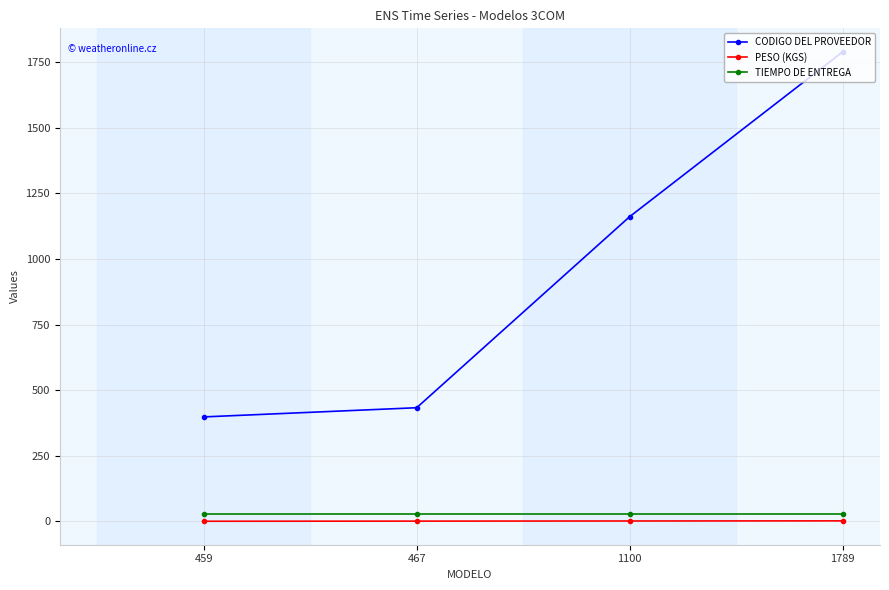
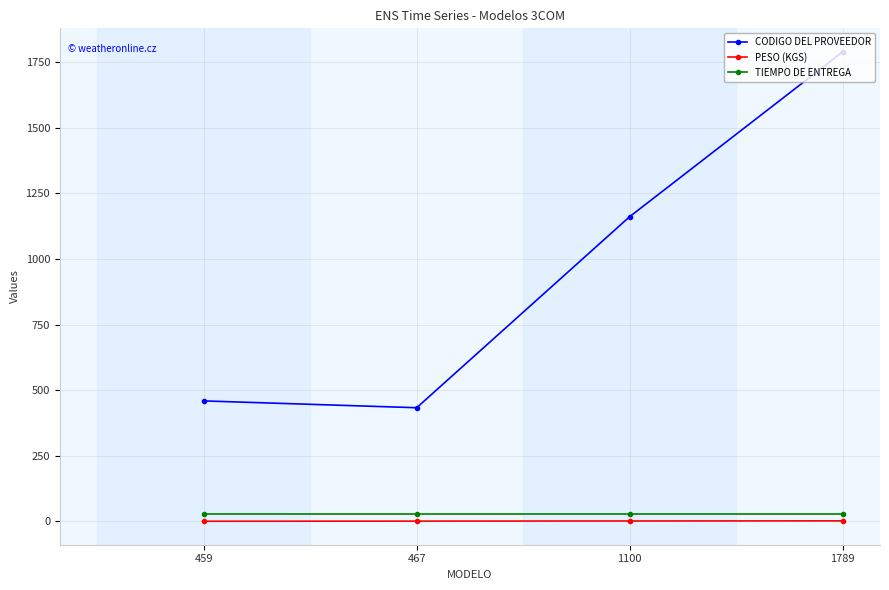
  {
    "CODIGO DEL PROVEEDOR": {
-     "459": 400,
+     "459": 460,
      "467": 430,
      "1100": 1160
    },
    "PESO (KGS)": {
      "459": 0,
      "467": 0,
      "1100": 0,
      "1789": 0
    },
    "TIEMPO DE ENTREGA": {
      "459": 30,
      "467": 30,
      "1100": 30,
      "1789": 30
    }
  }
